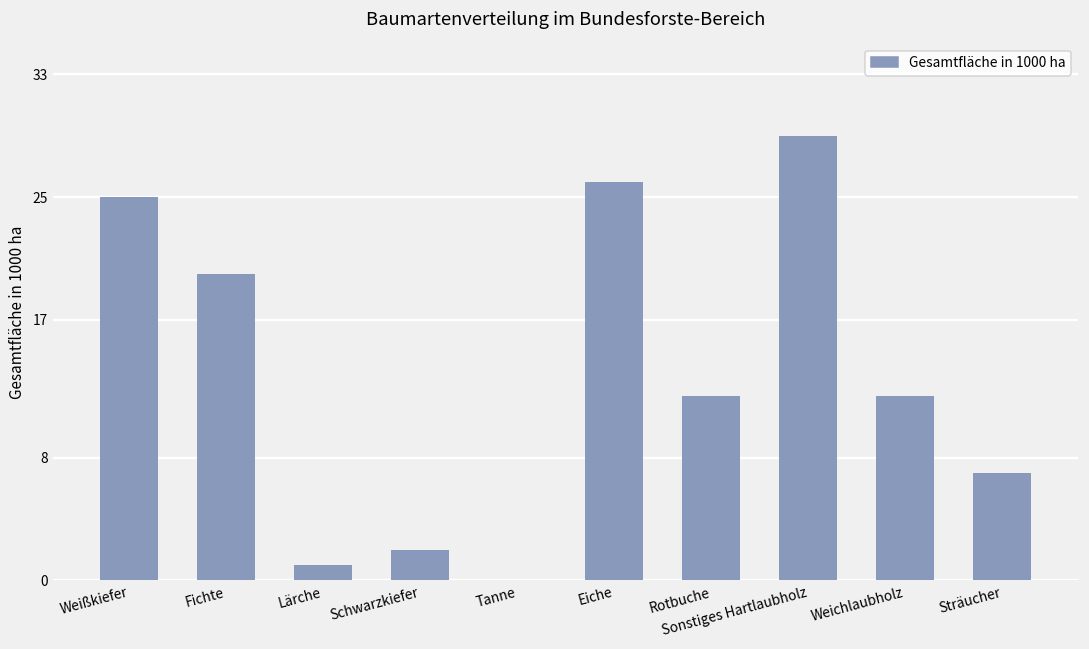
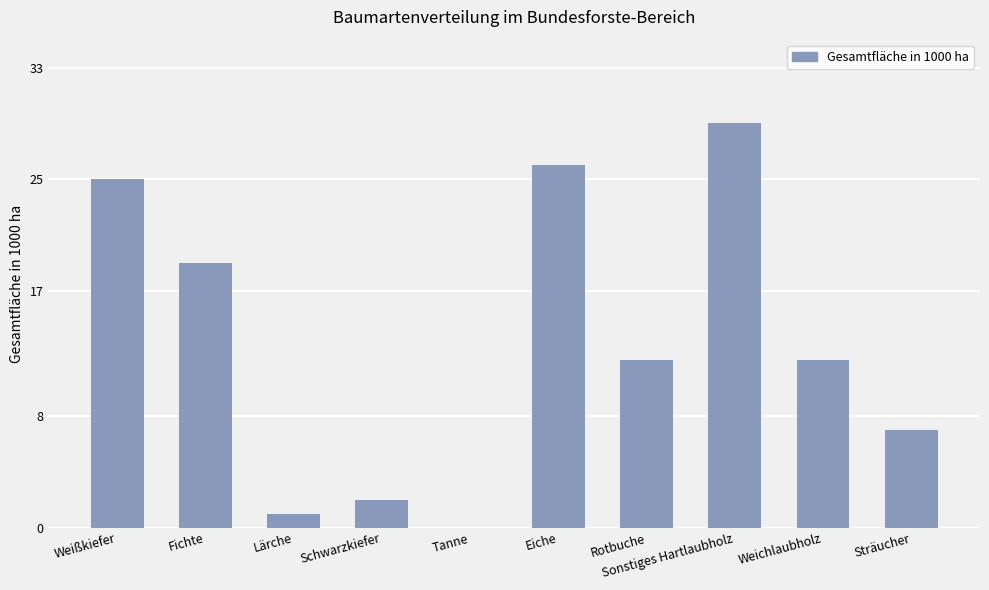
  {
    "Weißkiefer": 25,
-   "Fichte": 20,
+   "Fichte": 19,
    "Lärche": 1,
    "Schwarzkiefer": 2,
    "Tanne": 0,
    "Eiche": 26,
    "Rotbuche": 12,
    "Sonstiges Hartlaubholz": 29,
    "Weichlaubholz": 12,
    "Sträucher": 7
  }
